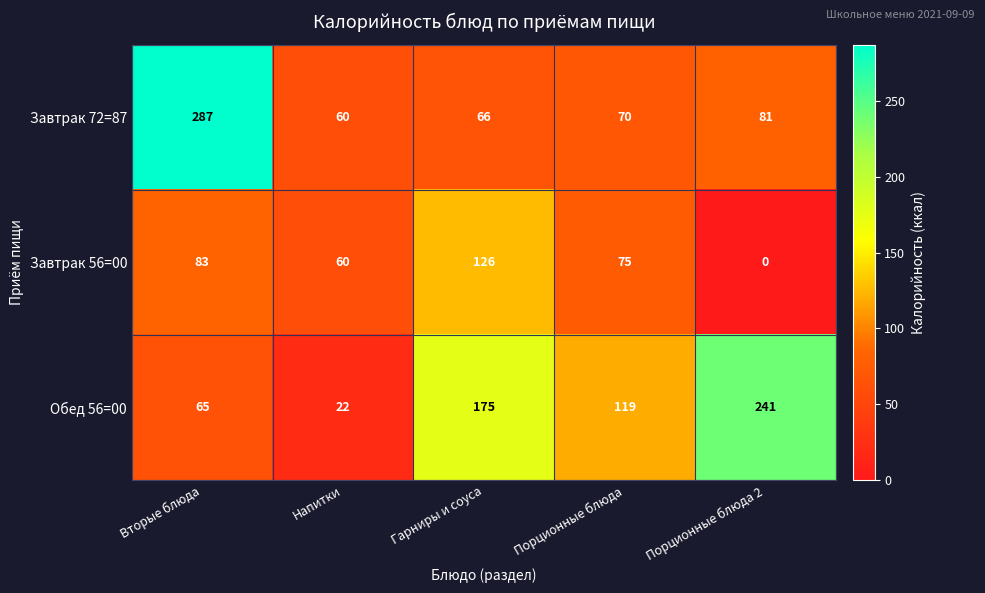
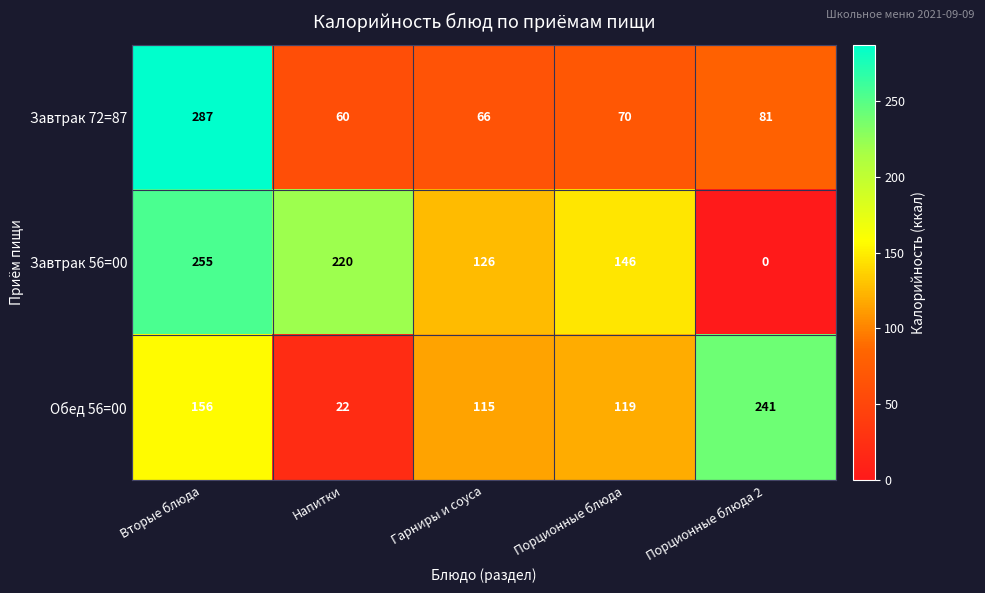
  {
    "Завтрак 72=87": {
      "Вторые блюда": 287,
      "Напитки": 60,
      "Гарниры и соуса": 66,
      "Порционные блюда": 70,
      "Порционные блюда 2": 81
    },
    "Завтрак 56=00": {
-     "Вторые блюда": 83,
-     "Напитки": 60,
+     "Вторые блюда": 255,
+     "Напитки": 220,
      "Гарниры и соуса": 126,
-     "Порционные блюда": 75,
+     "Порционные блюда": 146,
      "Порционные блюда 2": 0
    },
    "Обед 56=00": {
-     "Вторые блюда": 65,
+     "Вторые блюда": 156,
      "Напитки": 22,
-     "Гарниры и соуса": 175,
+     "Гарниры и соуса": 115,
      "Порционные блюда": 119,
      "Порционные блюда 2": 241
    }
  }
